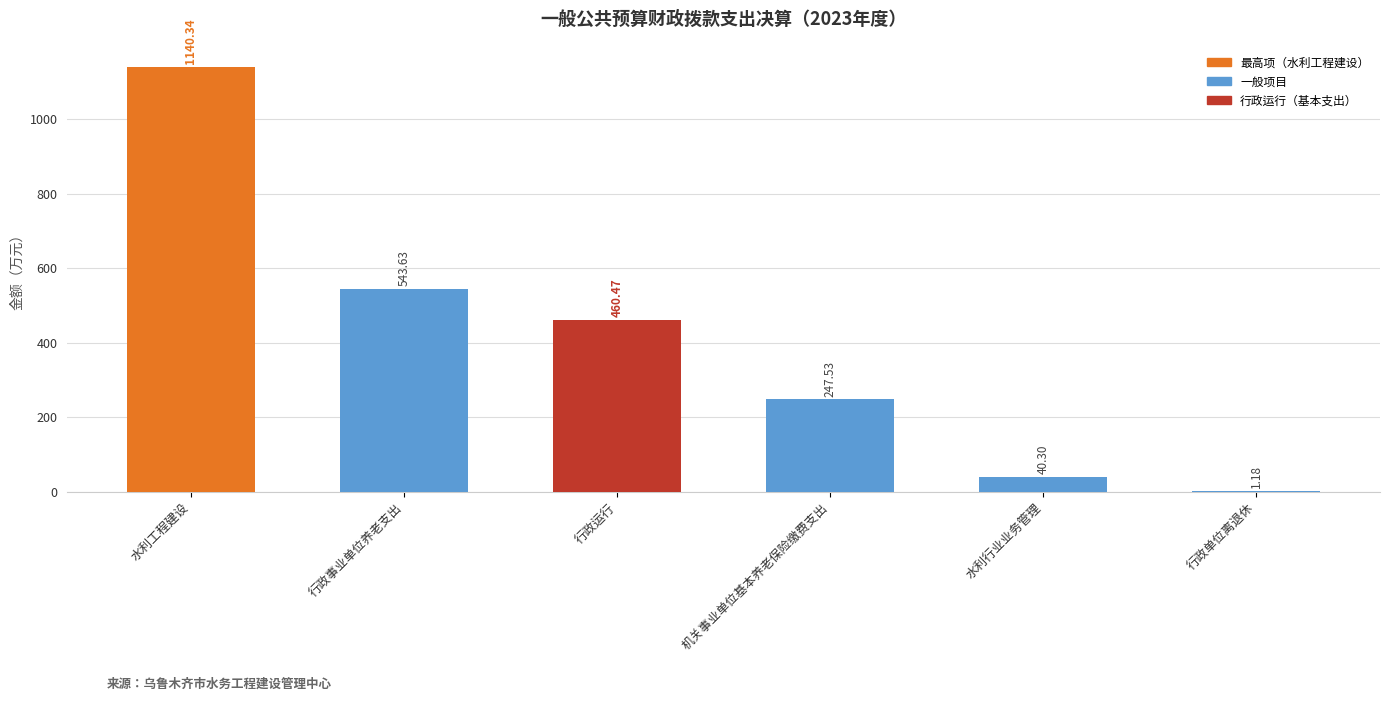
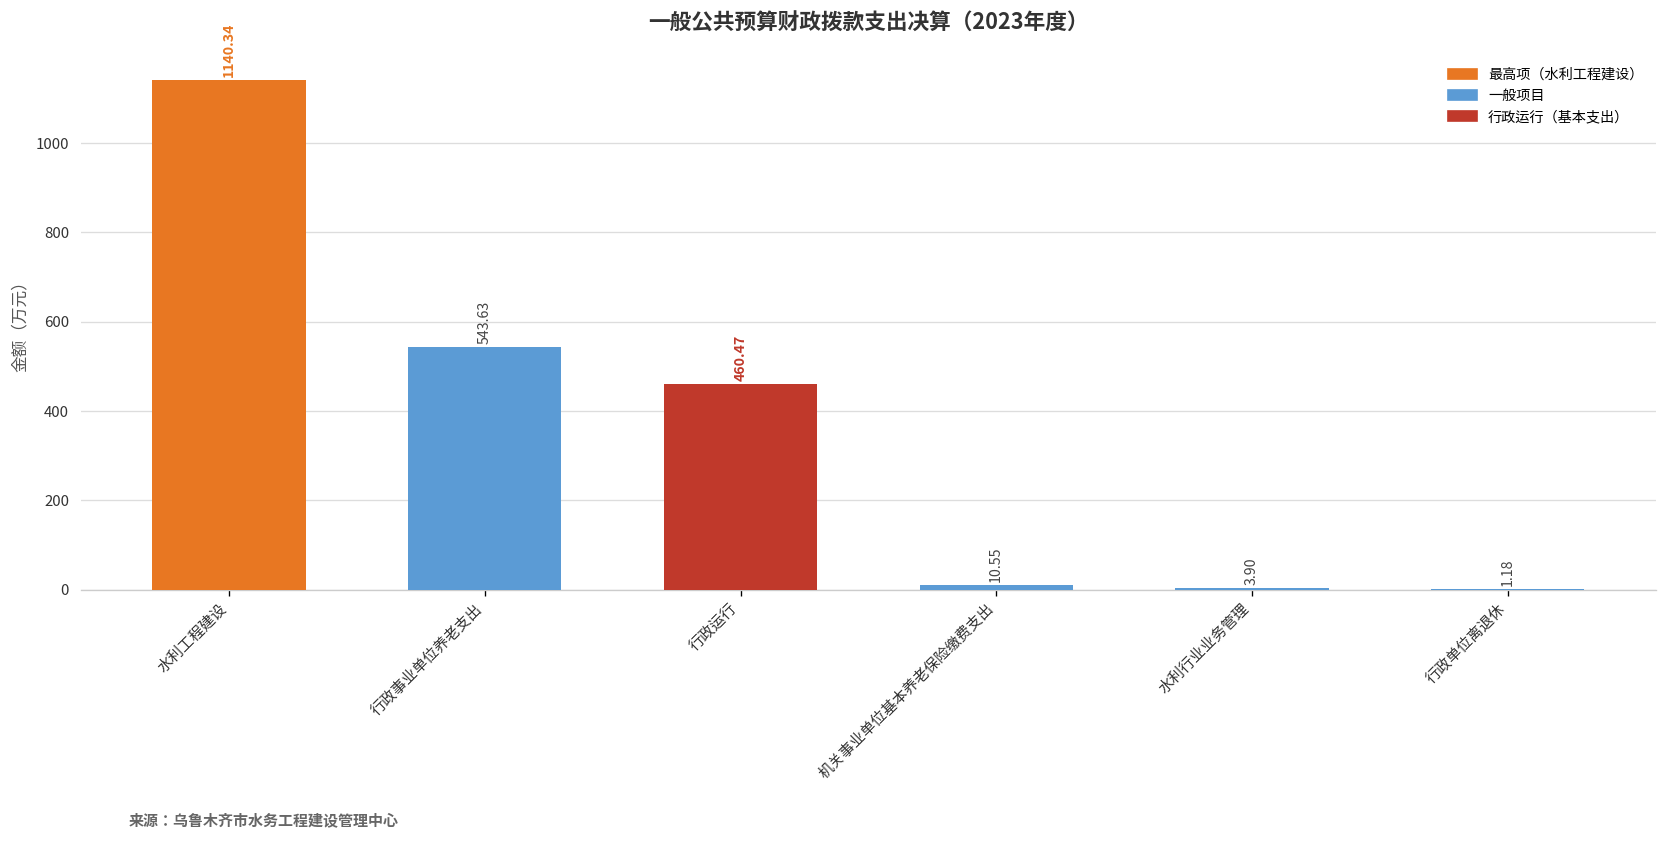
  {
    "水利工程建设": 1140.34,
    "行政事业单位养老支出": 543.63,
    "行政运行": 460.47,
-   "机关事业单位基本养老保险缴费支出": 247.53,
-   "水利行业业务管理": 40.30,
+   "机关事业单位基本养老保险缴费支出": 10.55,
+   "水利行业业务管理": 3.90,
    "行政单位离退休": 1.18
  }
